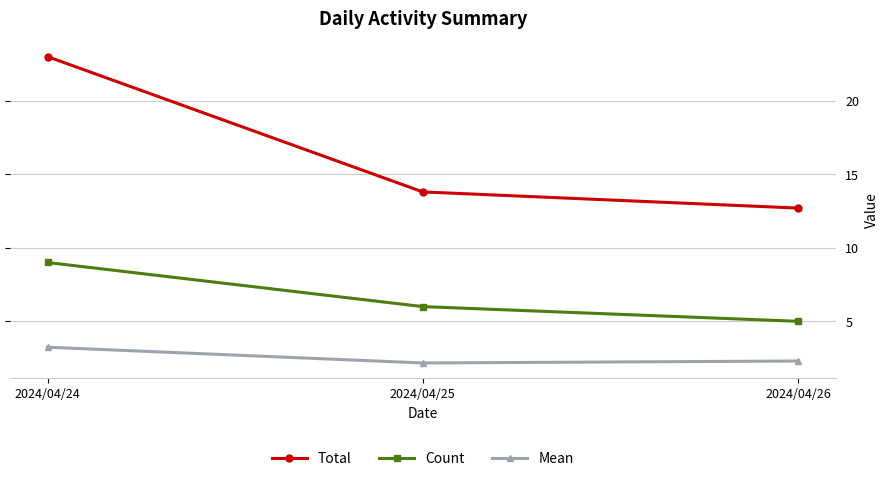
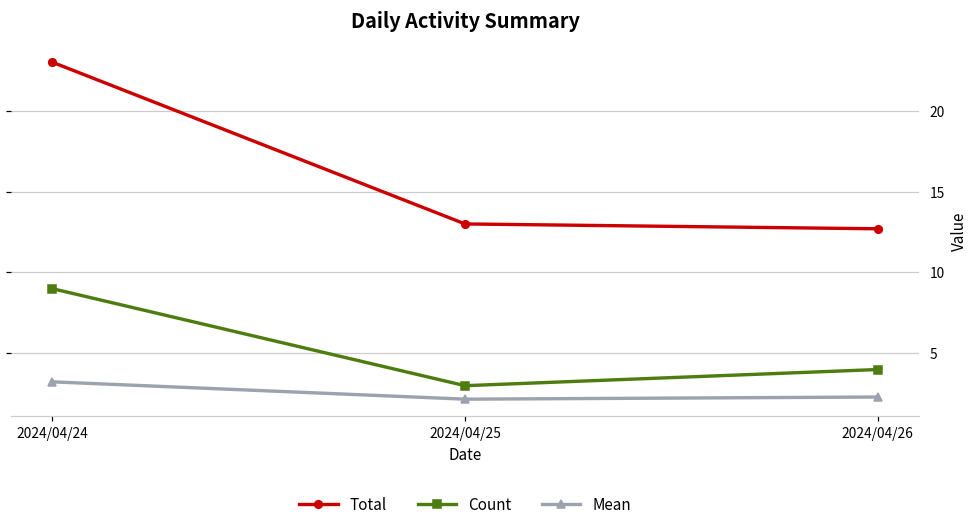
  {
    "Total": {
      "2024/04/24": 23.0,
-     "2024/04/25": 13.8,
+     "2024/04/25": 13.0,
      "2024/04/26": 12.7
    },
    "Count": {
      "2024/04/24": 9,
-     "2024/04/25": 6,
-     "2024/04/26": 5
+     "2024/04/25": 3,
+     "2024/04/26": 4
    },
    "Mean": {
      "2024/04/24": 3.2,
      "2024/04/25": 2.2,
      "2024/04/26": 2.3
    }
  }
